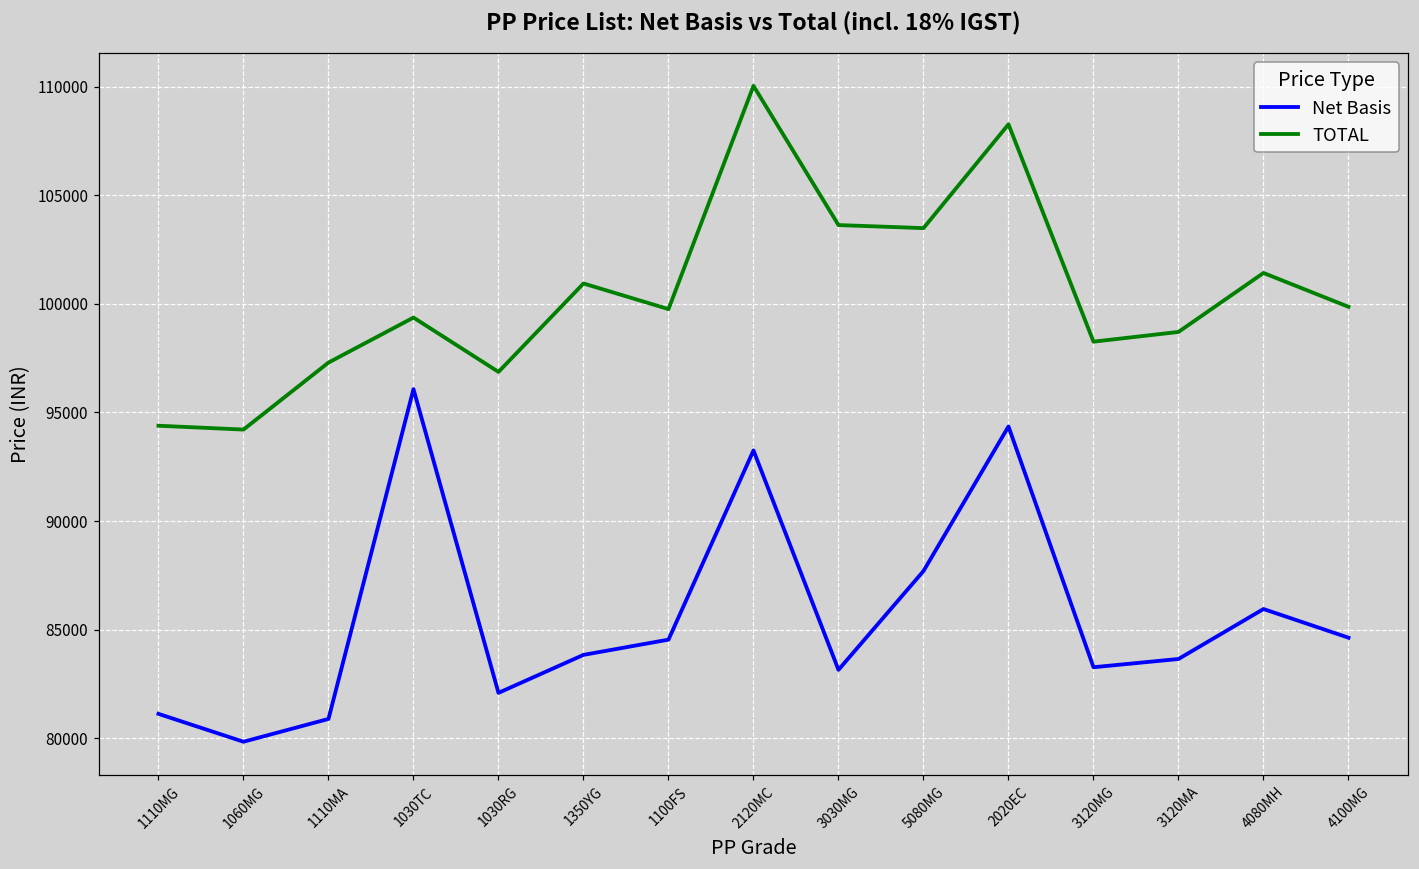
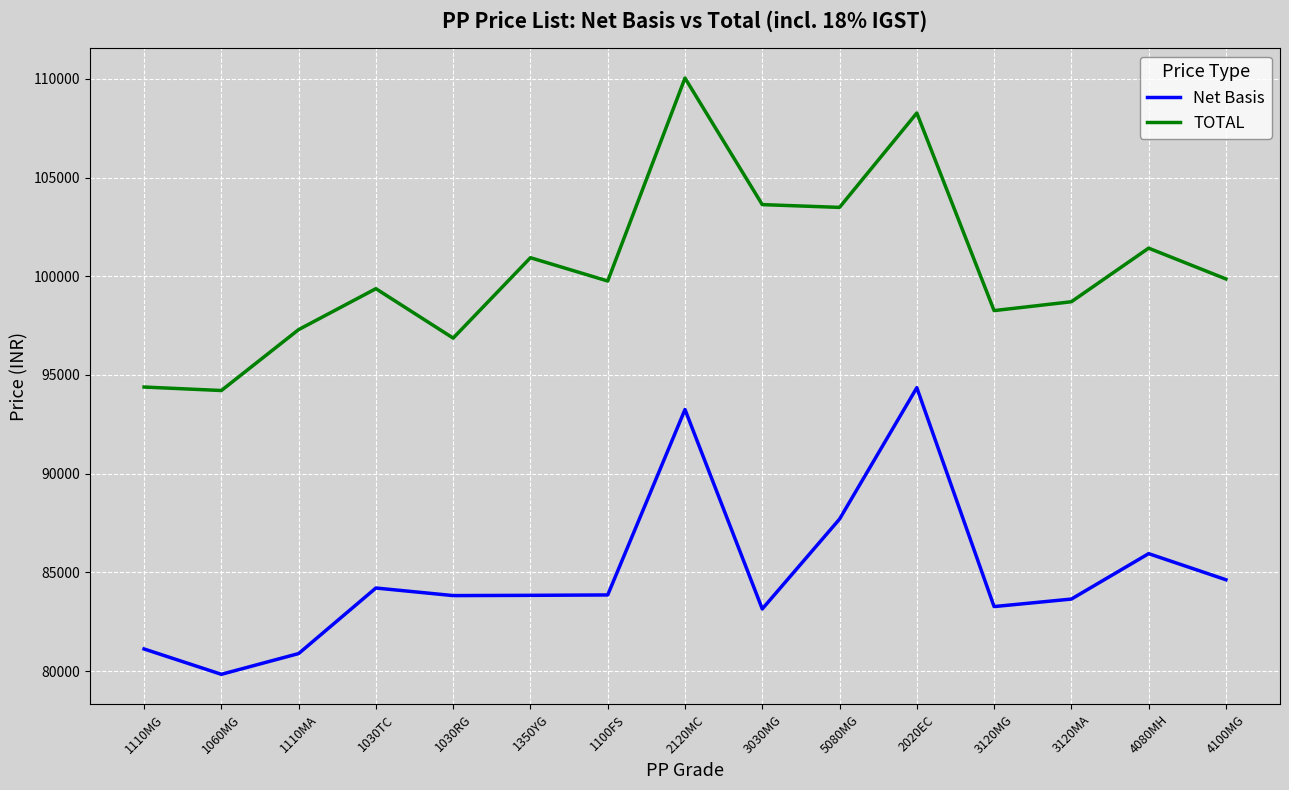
  {
    "Net Basis": {
      "1110MG": 81100,
      "1060MG": 79800,
      "1110MA": 80900,
-     "1030TC": 96100,
-     "1030RG": 82100,
+     "1030TC": 84200,
+     "1030RG": 83800,
      "1350YG": 83800,
-     "1100FS": 84500,
+     "1100FS": 83900,
      "2120MC": 93300,
      "3030MG": 83200,
      "5080MG": 87700,
      "2020EC": 94400,
      "3120MG": 83300,
      "3120MA": 83700,
      "4080MH": 86000,
      "4100MG": 84600
    },
    "TOTAL": {
      "1110MG": 94400,
      "1060MG": 94200,
      "1110MA": 97300,
      "1030TC": 99400,
      "1030RG": 96900,
      "1350YG": 100900,
      "1100FS": 99800,
      "2120MC": 110000,
      "3030MG": 103600,
      "5080MG": 103500,
      "2020EC": 108300,
      "3120MG": 98300,
      "3120MA": 98700,
      "4080MH": 101400,
      "4100MG": 99900
    }
  }
